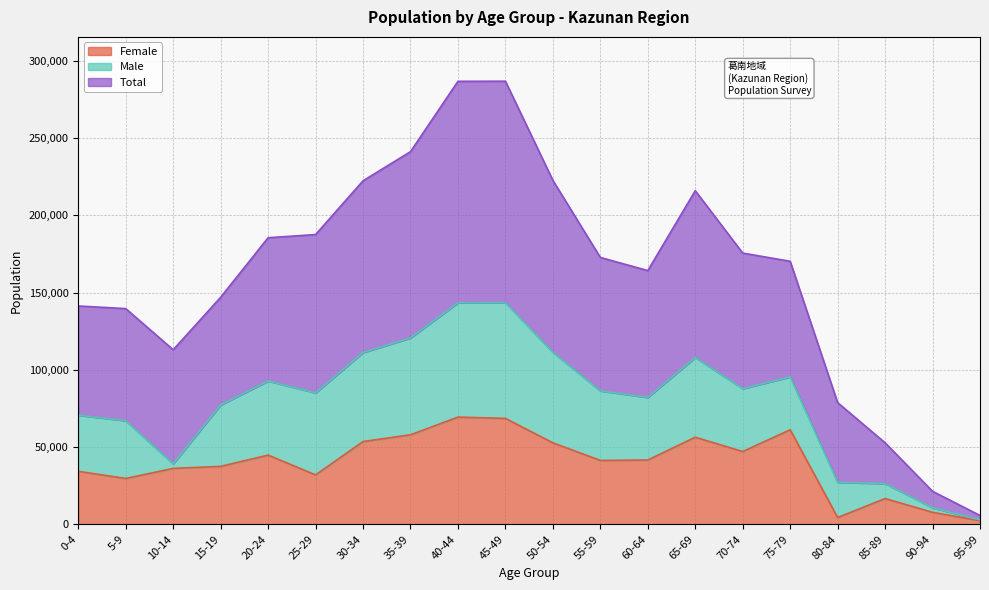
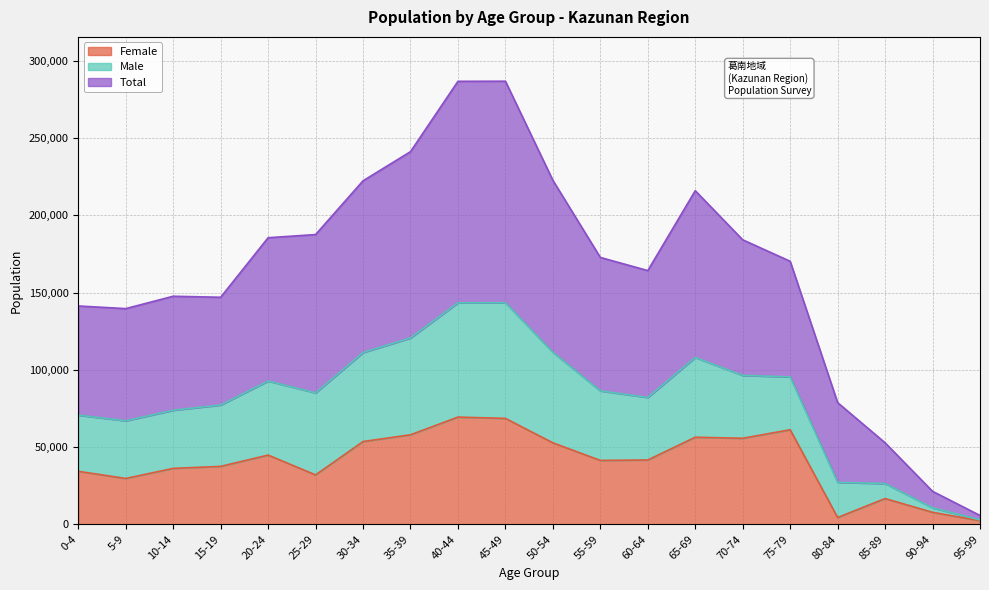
  {
    "Female": {
      "0-4": "34,000",
      "5-9": "30,000",
      "10-14": "36,000",
      "15-19": "37,000",
      "20-24": "45,000",
      "25-29": "32,000",
      "30-34": "54,000",
      "35-39": "58,000",
      "40-44": "69,000",
      "45-49": "69,000",
      "50-54": "53,000",
      "55-59": "41,000",
      "60-64": "42,000",
      "65-69": "56,000",
-     "70-74": "47,000",
+     "70-74": "56,000",
      "75-79": "61,000",
      "80-84": "4,000",
      "85-89": "17,000",
      "90-94": "8,000"
    },
    "Male": {
      "0-4": "36,000",
      "5-9": "37,000",
-     "10-14": "3,000",
+     "10-14": "38,000",
      "15-19": "40,000",
      "20-24": "48,000",
      "25-29": "53,000",
      "30-34": "58,000",
      "35-39": "63,000",
      "40-44": "74,000",
      "45-49": "75,000",
      "50-54": "59,000",
      "55-59": "45,000",
      "60-64": "40,000",
      "65-69": "52,000",
      "70-74": "41,000",
      "75-79": "34,000",
      "80-84": "23,000",
      "85-89": "10,000",
      "90-94": "3,000"
    },
    "Total": {
      "0-4": "71,000",
      "5-9": "73,000",
      "10-14": "74,000",
      "15-19": "70,000",
      "20-24": "93,000",
      "25-29": "102,000",
      "30-34": "111,000",
      "35-39": "121,000",
      "40-44": "143,000",
      "45-49": "143,000",
      "50-54": "111,000",
      "55-59": "86,000",
      "60-64": "82,000",
      "65-69": "108,000",
      "70-74": "88,000",
      "75-79": "75,000",
      "80-84": "52,000",
      "85-89": "26,000",
      "90-94": "11,000",
      "95-99": "3,000"
    }
  }
